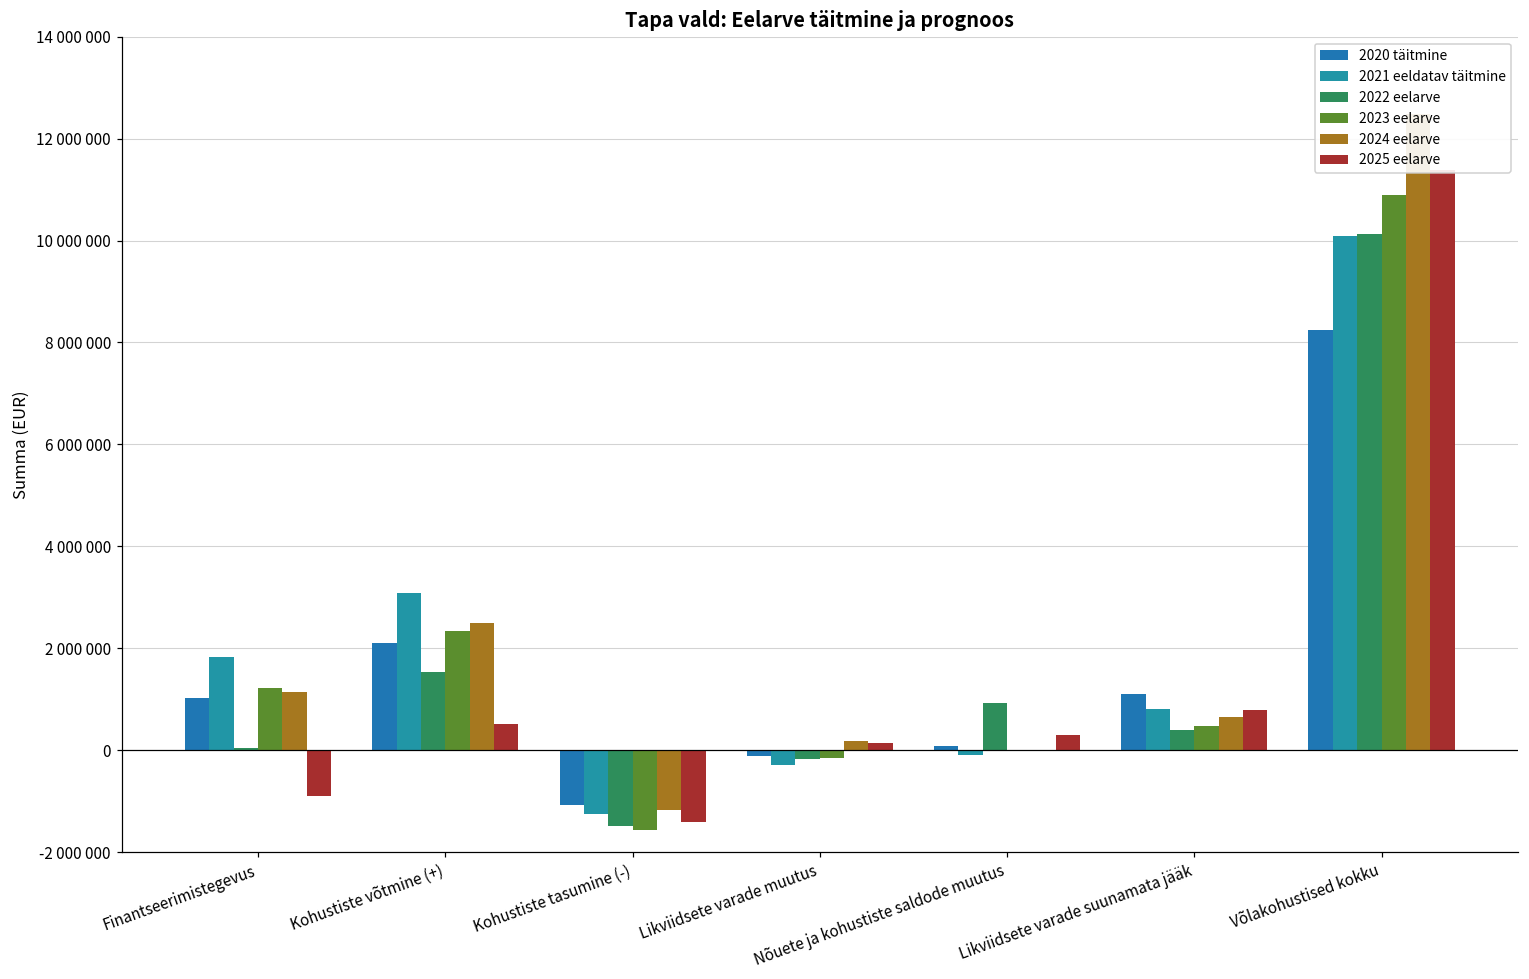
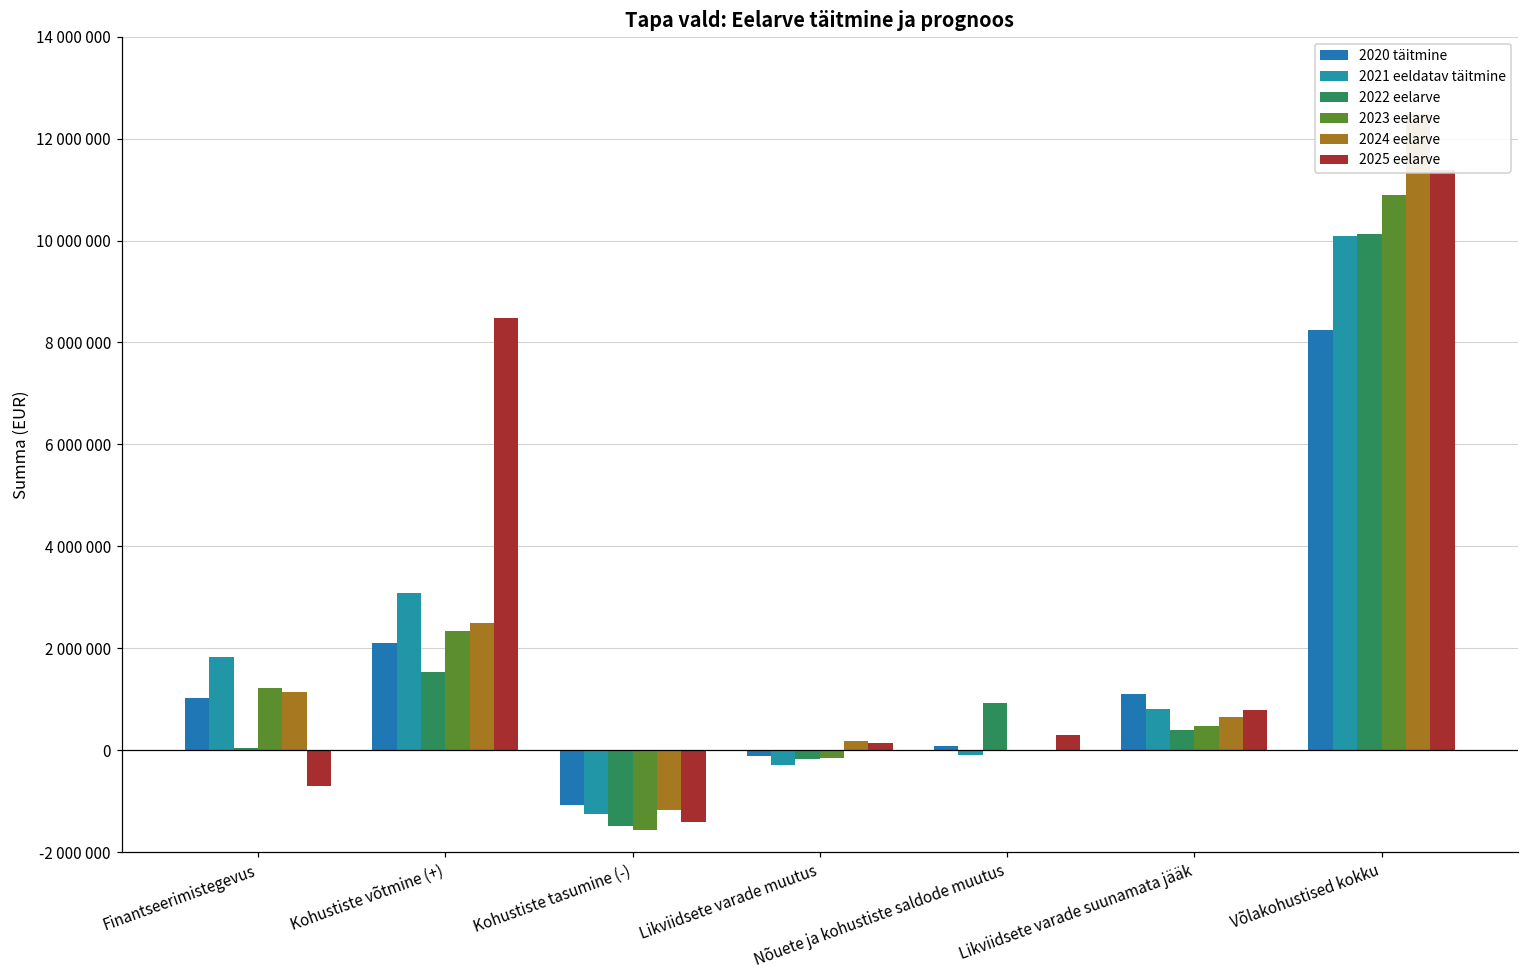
  {
    "2022 eelarve": {
      "Kohustiste võtmine (+)": 1500000,
      "Kohustiste tasumine (-)": -1500000,
      "Likviidsete varade muutus": -200000,
      "Nõuete ja kohustiste saldode muutus": 900000,
      "Likviidsete varade suunamata jääk": 400000,
      "Võlakohustised kokku": 10100000
    },
    "2023 eelarve": {
      "Finantseerimistegevus": 1200000,
      "Kohustiste võtmine (+)": 2300000,
      "Kohustiste tasumine (-)": -1600000,
      "Likviidsete varade muutus": -200000,
      "Nõuete ja kohustiste saldode muutus": 0,
      "Likviidsete varade suunamata jääk": 500000,
      "Võlakohustised kokku": 10900000
    },
    "2024 eelarve": {
      "Finantseerimistegevus": 1100000,
      "Kohustiste võtmine (+)": 2500000,
      "Kohustiste tasumine (-)": -1200000,
      "Likviidsete varade muutus": 200000,
      "Nõuete ja kohustiste saldode muutus": 0,
      "Likviidsete varade suunamata jääk": 700000
    },
    "2025 eelarve": {
-     "Finantseerimistegevus": -900000,
-     "Kohustiste võtmine (+)": 500000,
+     "Finantseerimistegevus": -700000,
+     "Kohustiste võtmine (+)": 8500000,
      "Kohustiste tasumine (-)": -1400000,
      "Likviidsete varade muutus": 100000,
      "Nõuete ja kohustiste saldode muutus": 300000,
      "Likviidsete varade suunamata jääk": 800000
    }
  }
